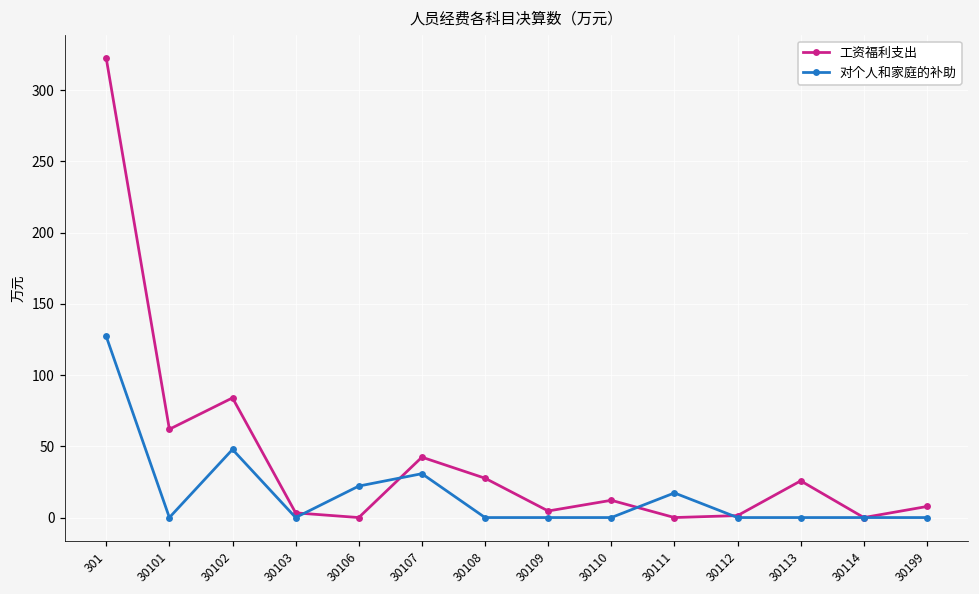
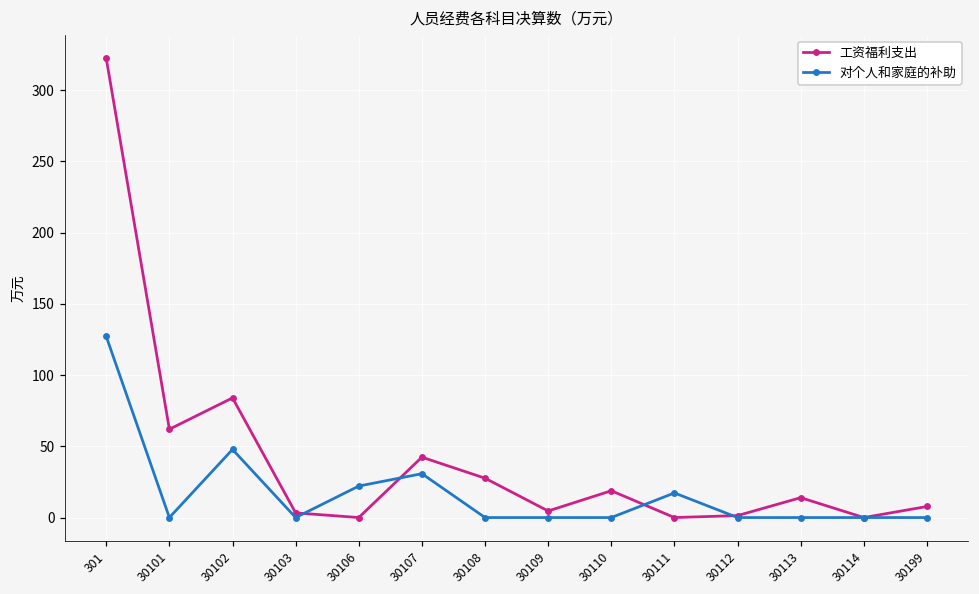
  {
    "工资福利支出": {
      "301": 322,
      "30101": 62,
      "30102": 84,
      "30103": 3,
      "30106": 0,
      "30107": 42,
      "30108": 28,
      "30109": 5,
-     "30110": 12,
+     "30110": 19,
      "30111": 0,
-     "30113": 26,
+     "30113": 14,
      "30199": 8
    },
    "对个人和家庭的补助": {
      "301": 127,
      "30101": 0,
      "30102": 48,
      "30103": 0,
      "30106": 22,
      "30107": 31,
      "30108": 0,
      "30109": 0,
      "30110": 0,
      "30111": 17,
      "30113": 0,
      "30199": 0
    }
  }
